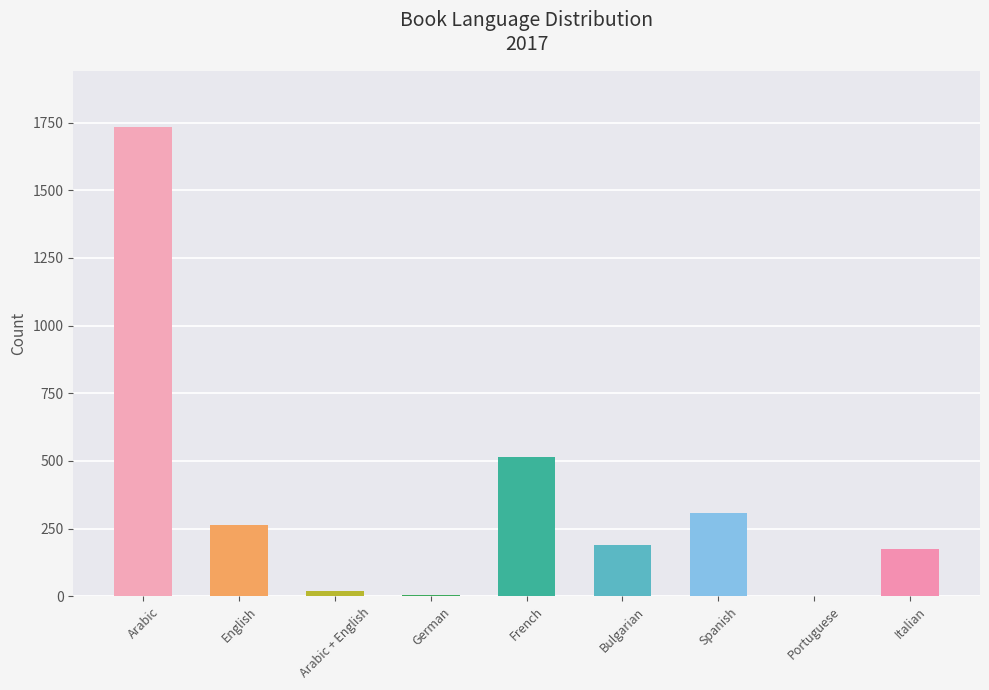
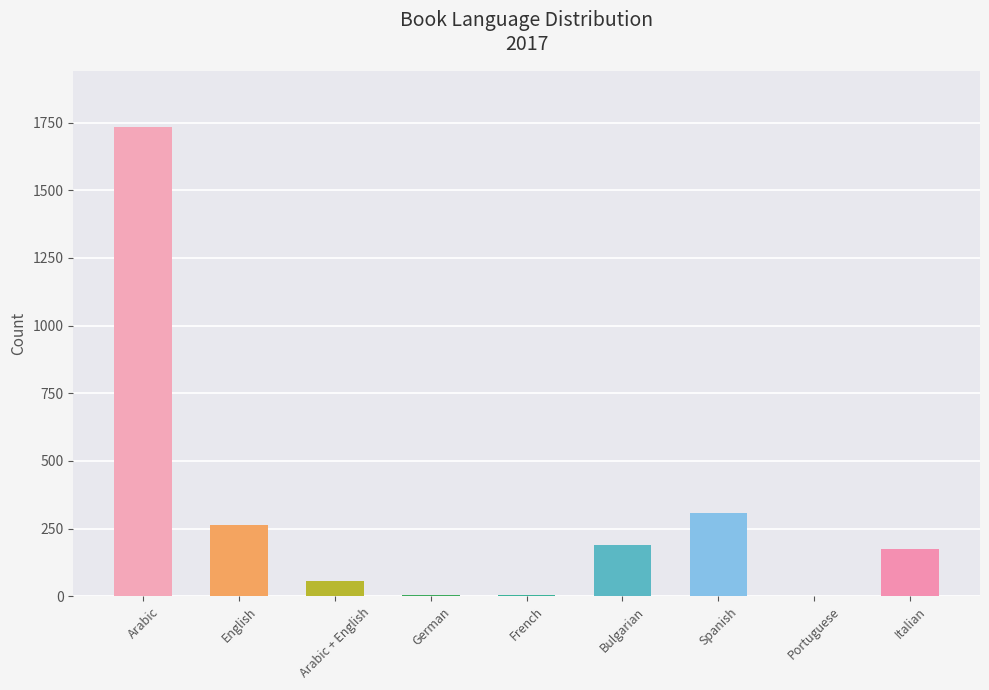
  {
    "Arabic": 1730,
    "English": 260,
-   "Arabic + English": 20,
-   "French": 520,
+   "Arabic + English": 60,
+   "French": 0,
    "Bulgarian": 190,
    "Spanish": 310,
    "Italian": 180
  }
